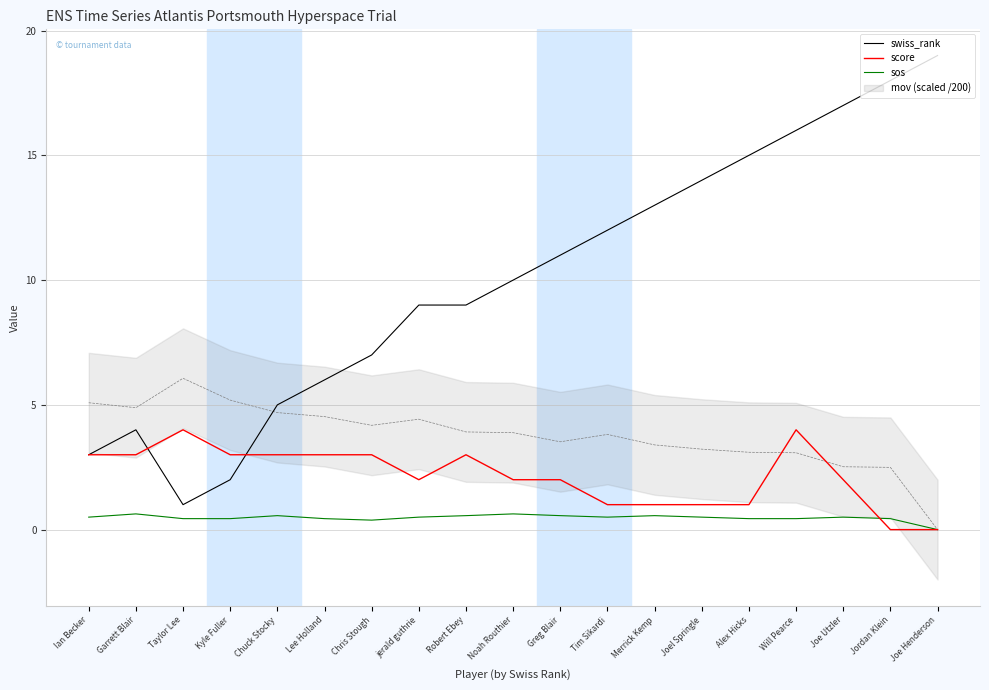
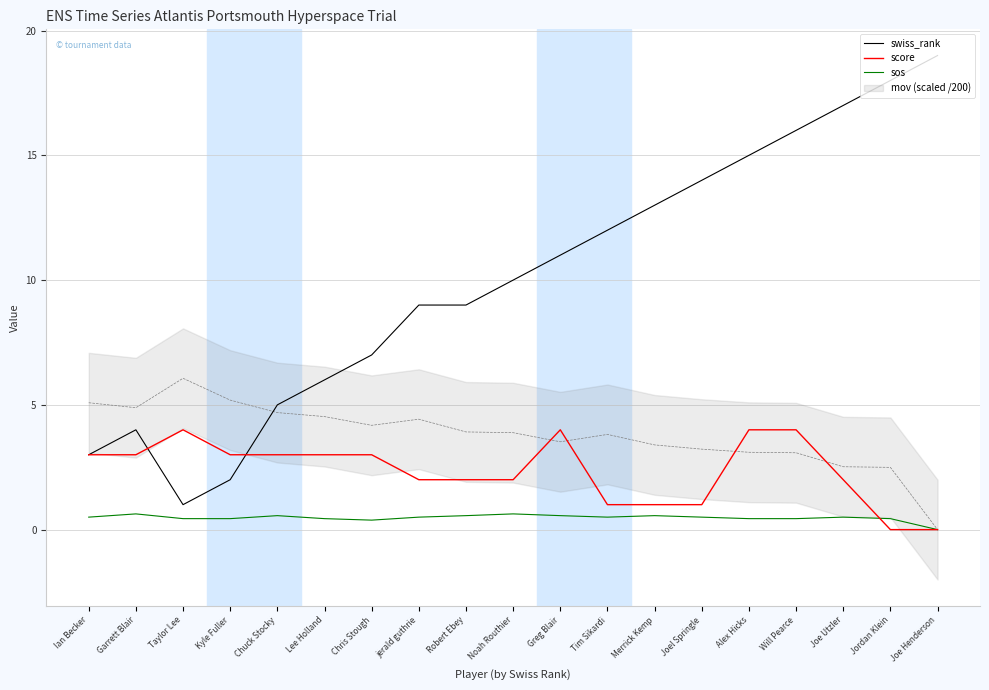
  {
    "swiss_rank": {
      "Garrett Blair": 4,
      "Taylor Lee": 1,
      "Kyle Fuller": 2,
      "Chuck Stocky": 5,
      "Lee Holland": 6,
      "Chris Stough": 7,
      "jerald guthrie": 9,
      "Robert Ebey": 9,
      "Noah Routhier": 10,
      "Greg Blair": 11,
      "Tim Sikardi": 12,
      "Merrick Kemp": 13,
      "Joel Springle": 14,
      "Alex Hicks": 15,
      "Will Pearce": 16,
      "Joe Utzler": 17
    },
    "score": {
      "Garrett Blair": 3,
      "Taylor Lee": 4,
      "Kyle Fuller": 3,
      "Chuck Stocky": 3,
      "Lee Holland": 3,
      "Chris Stough": 3,
      "jerald guthrie": 2,
-     "Robert Ebey": 3,
+     "Robert Ebey": 2,
      "Noah Routhier": 2,
-     "Greg Blair": 2,
+     "Greg Blair": 4,
      "Tim Sikardi": 1,
      "Merrick Kemp": 1,
      "Joel Springle": 1,
-     "Alex Hicks": 1,
+     "Alex Hicks": 4,
      "Will Pearce": 4,
      "Joe Utzler": 2,
      "Jordan Klein": 0
    },
    "sos": {
      "Ian Becker": 0.5,
      "Garrett Blair": 0.6,
      "Taylor Lee": 0.4,
      "Kyle Fuller": 0.4,
      "Chuck Stocky": 0.6,
      "Lee Holland": 0.4,
      "Chris Stough": 0.4,
      "jerald guthrie": 0.5,
      "Robert Ebey": 0.6,
      "Noah Routhier": 0.6,
      "Greg Blair": 0.6,
      "Tim Sikardi": 0.5,
      "Merrick Kemp": 0.6,
      "Joel Springle": 0.5,
      "Alex Hicks": 0.4,
      "Will Pearce": 0.4,
      "Joe Utzler": 0.5,
      "Jordan Klein": 0.4
    }
  }
